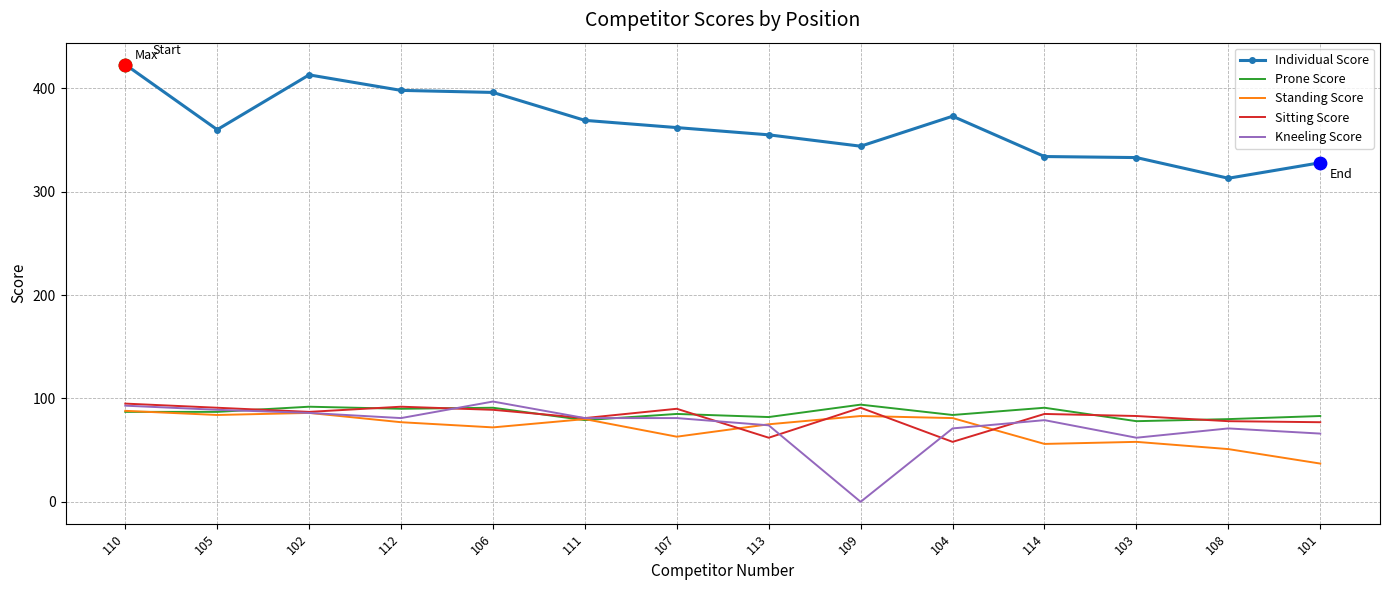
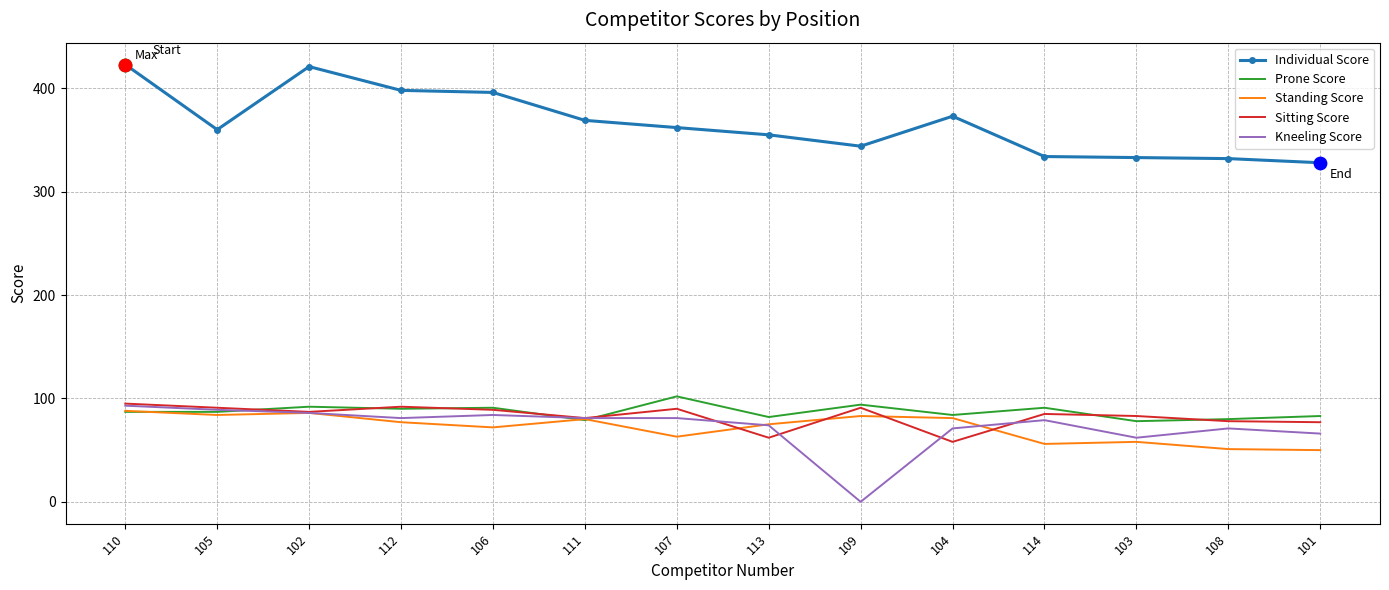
  {
    "Individual Score": {
      "105": 360,
-     "102": 413,
+     "102": 421,
      "112": 398,
      "106": 396,
      "111": 369,
      "107": 362,
      "113": 355,
      "109": 344,
      "104": 373,
      "114": 334,
      "103": 333,
-     "108": 313
+     "108": 332
    },
    "Prone Score": {
      "102": 92,
-     "107": 85,
+     "107": 102,
      "113": 82,
      "109": 94,
      "104": 84,
      "114": 91,
      "103": 78,
      "101": 83
    },
    "Standing Score": {
      "105": 84,
      "112": 77,
      "106": 72,
      "107": 63,
      "109": 83,
      "104": 81,
      "114": 56,
      "103": 58,
      "108": 51,
-     "101": 37
+     "101": 50
    },
    "Sitting Score": {
      "107": 90,
      "113": 62,
      "109": 91,
      "104": 58,
      "114": 85,
      "103": 83,
      "101": 77
    },
    "Kneeling Score": {
      "112": 81,
-     "106": 97,
+     "106": 84,
      "107": 81,
      "109": 0,
      "104": 71,
      "114": 79,
      "103": 62,
      "108": 71,
      "101": 66
    }
  }
